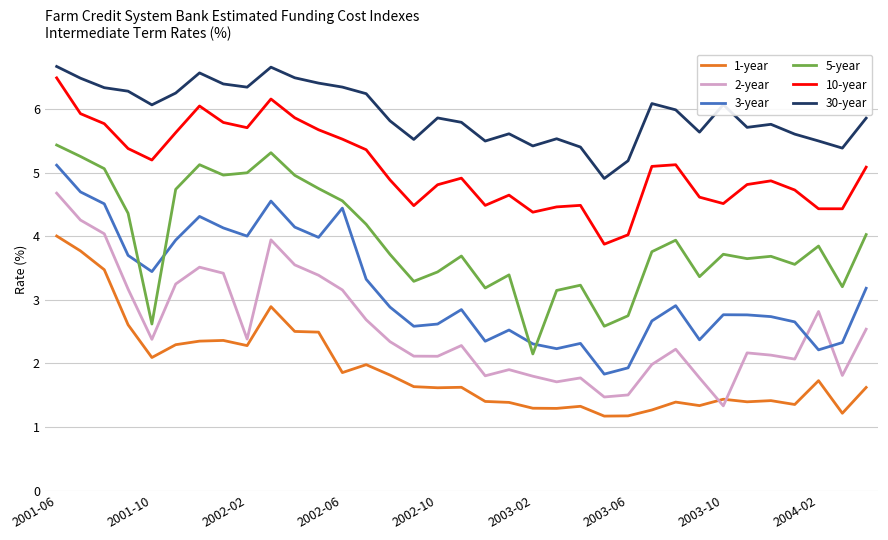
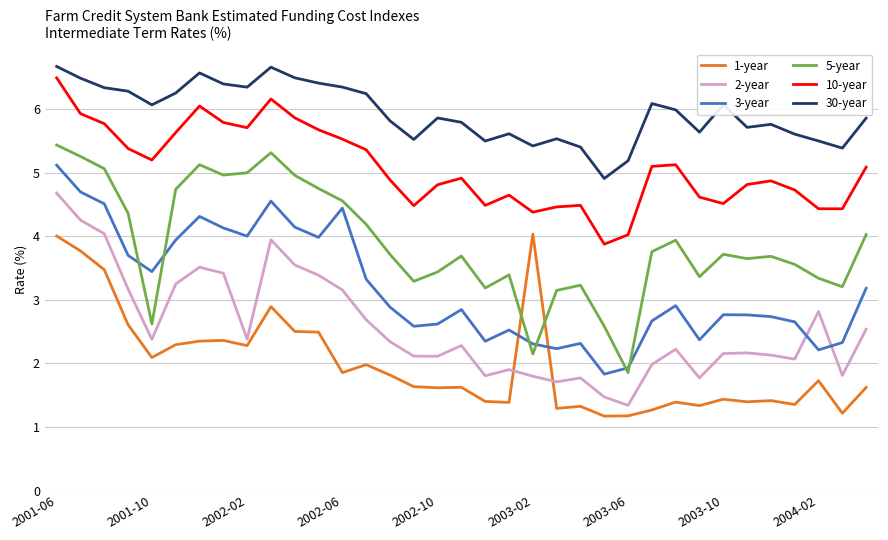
  {
    "1-year": {
      "2001-06": 4.0,
      "2001-10": 2.1,
      "2002-02": 2.3,
      "2002-06": 1.9,
      "2002-10": 1.6,
-     "2003-02": 1.3,
+     "2003-02": 4.0,
      "2003-06": 1.2,
      "2003-10": 1.4,
      "2004-02": 1.7
    },
    "2-year": {
      "2001-06": 4.7,
      "2001-10": 2.4,
      "2002-02": 2.4,
      "2002-06": 3.2,
      "2002-10": 2.1,
      "2003-02": 1.8,
-     "2003-06": 1.5,
-     "2003-10": 1.3,
+     "2003-06": 1.3,
+     "2003-10": 2.2,
      "2004-02": 2.8
    },
    "3-year": {
      "2001-06": 5.1,
      "2001-10": 3.4,
      "2002-02": 4.0,
      "2002-06": 4.4,
      "2002-10": 2.6,
      "2003-02": 2.3,
      "2003-06": 1.9,
      "2003-10": 2.8,
      "2004-02": 2.2
    },
    "5-year": {
      "2001-06": 5.4,
      "2001-10": 2.6,
      "2002-02": 5.0,
      "2002-06": 4.6,
      "2002-10": 3.4,
      "2003-02": 2.2,
-     "2003-06": 2.8,
+     "2003-06": 1.9,
      "2003-10": 3.7,
-     "2004-02": 3.8
+     "2004-02": 3.3
    },
    "10-year": {
      "2001-06": 6.5,
      "2001-10": 5.2,
      "2002-02": 5.7,
      "2002-06": 5.5,
      "2002-10": 4.8,
      "2003-02": 4.4,
      "2003-06": 4.0,
      "2003-10": 4.5,
      "2004-02": 4.4
    },
    "30-year": {
      "2001-06": 6.7,
      "2001-10": 6.1,
      "2002-02": 6.3,
      "2002-06": 6.3,
      "2002-10": 5.9,
      "2003-02": 5.4,
      "2003-06": 5.2,
      "2004-02": 5.5
    }
  }
